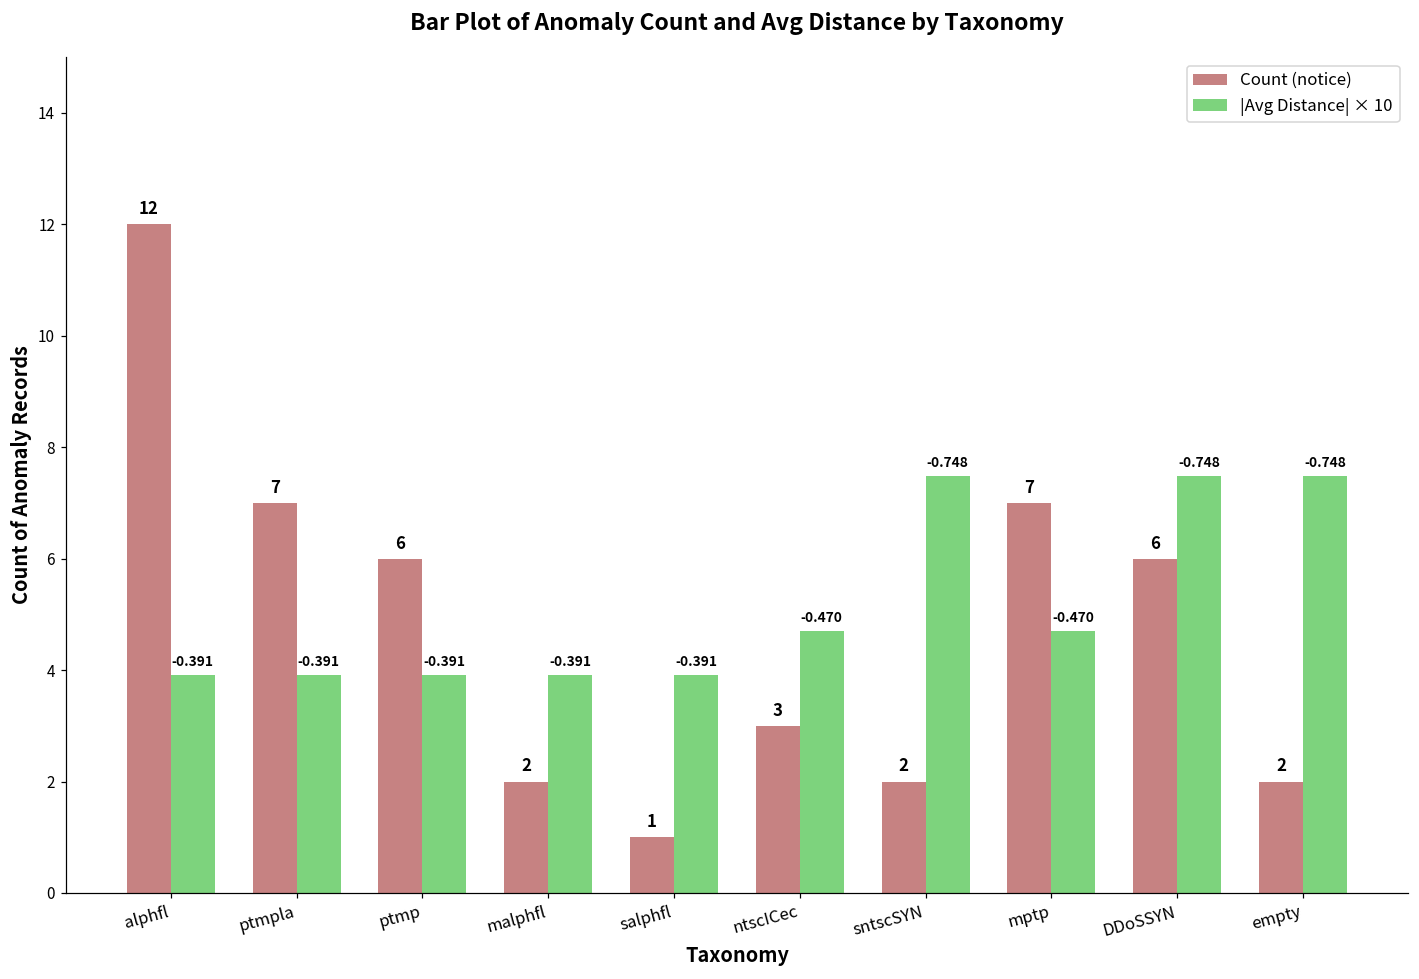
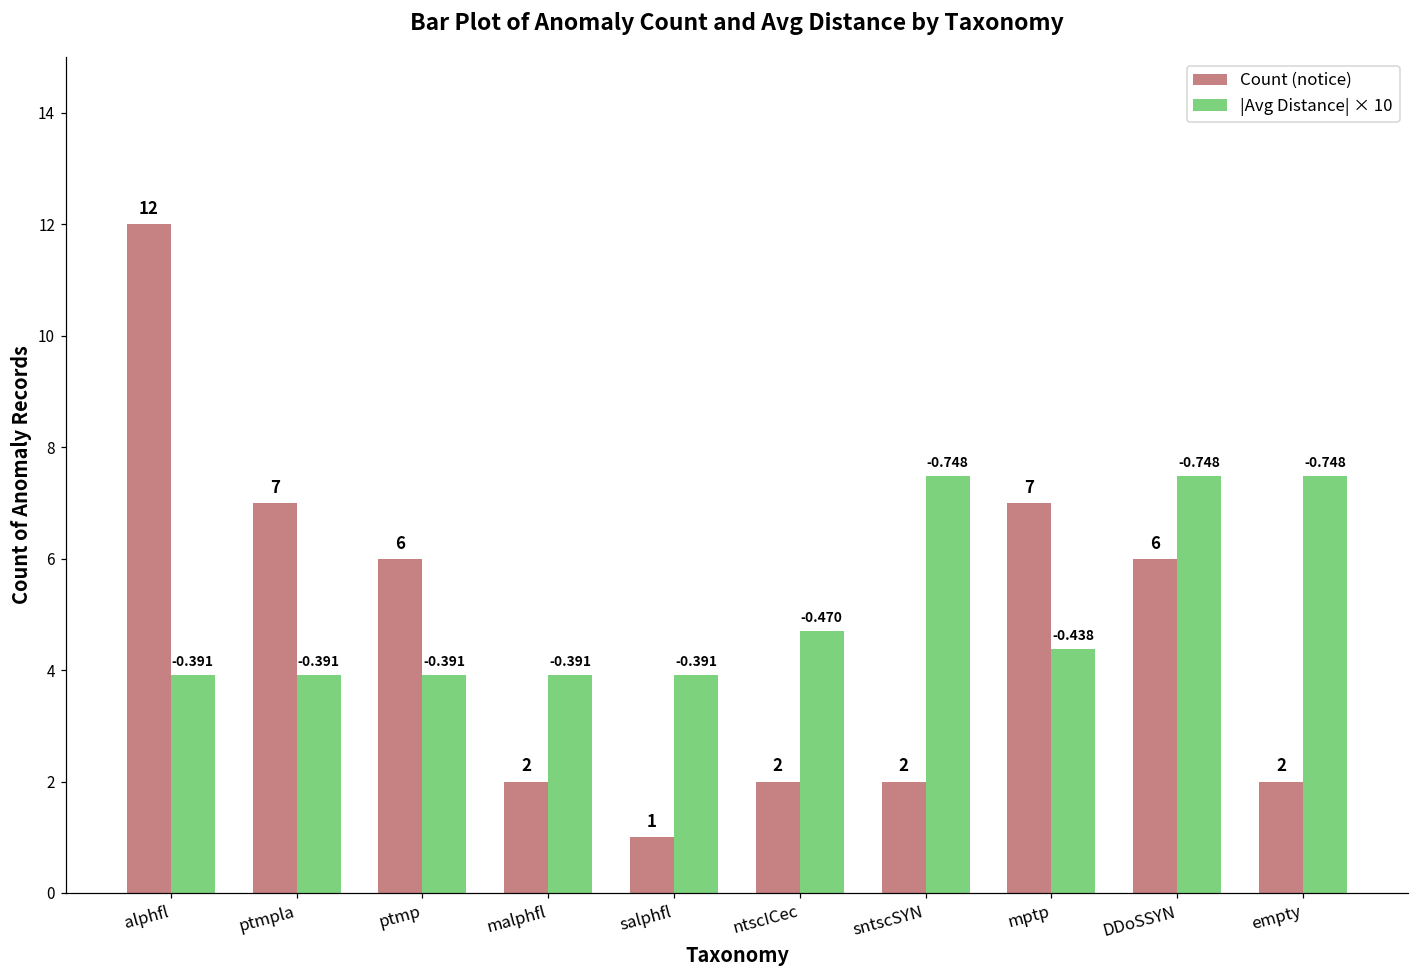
  {
    "Count (notice)": {
      "alphfl": 12,
      "ptmpla": 7,
      "ptmp": 6,
      "malphfl": 2,
      "salphfl": 1,
-     "ntscICec": 3,
+     "ntscICec": 2,
      "sntscSYN": 2,
      "mptp": 7,
      "DDoSSYN": 6,
      "empty": 2
    },
    "|Avg Distance| × 10": {
-     "mptp": -0.470
+     "mptp": -0.438
    }
  }
